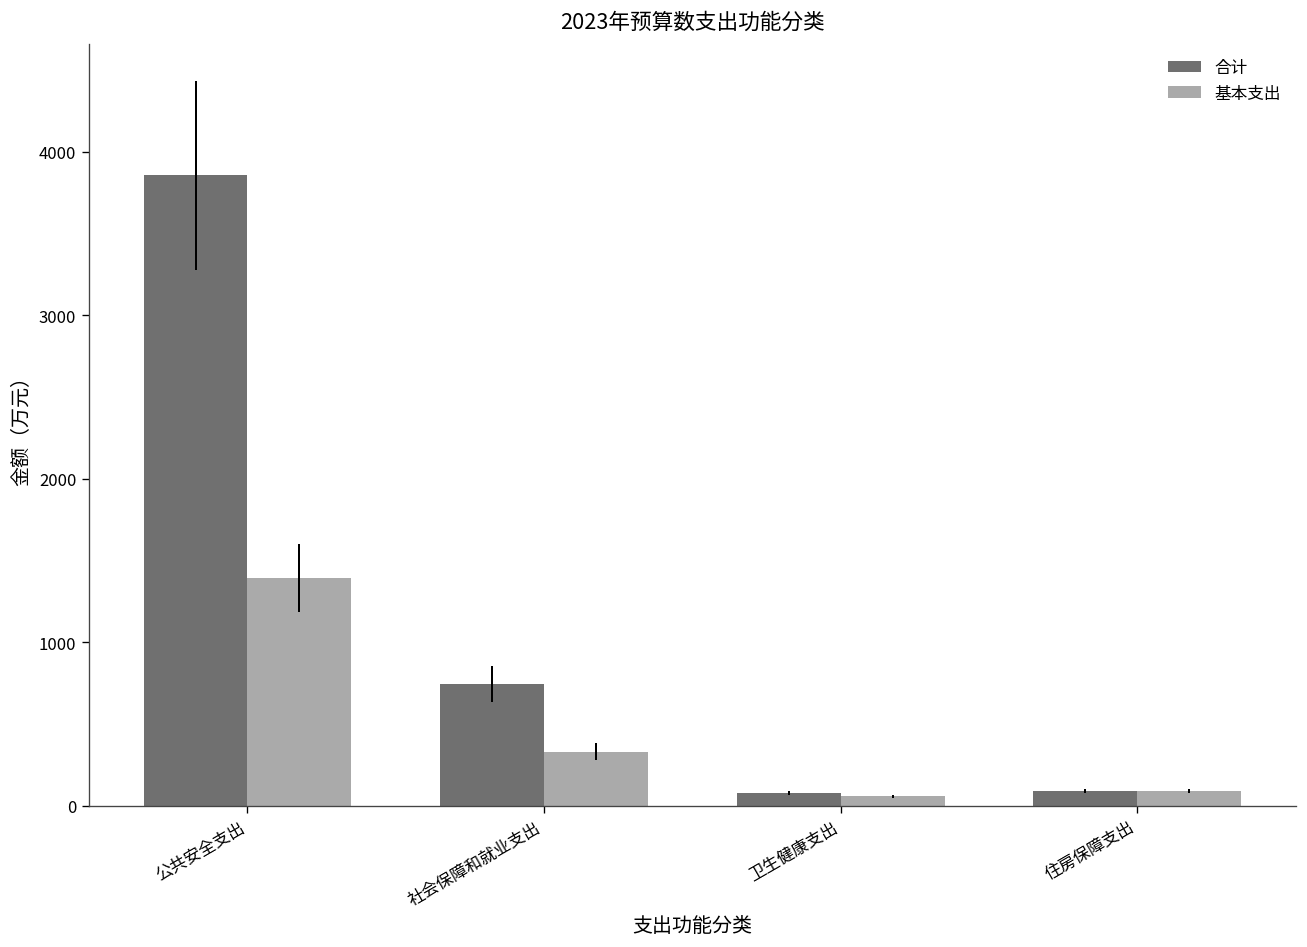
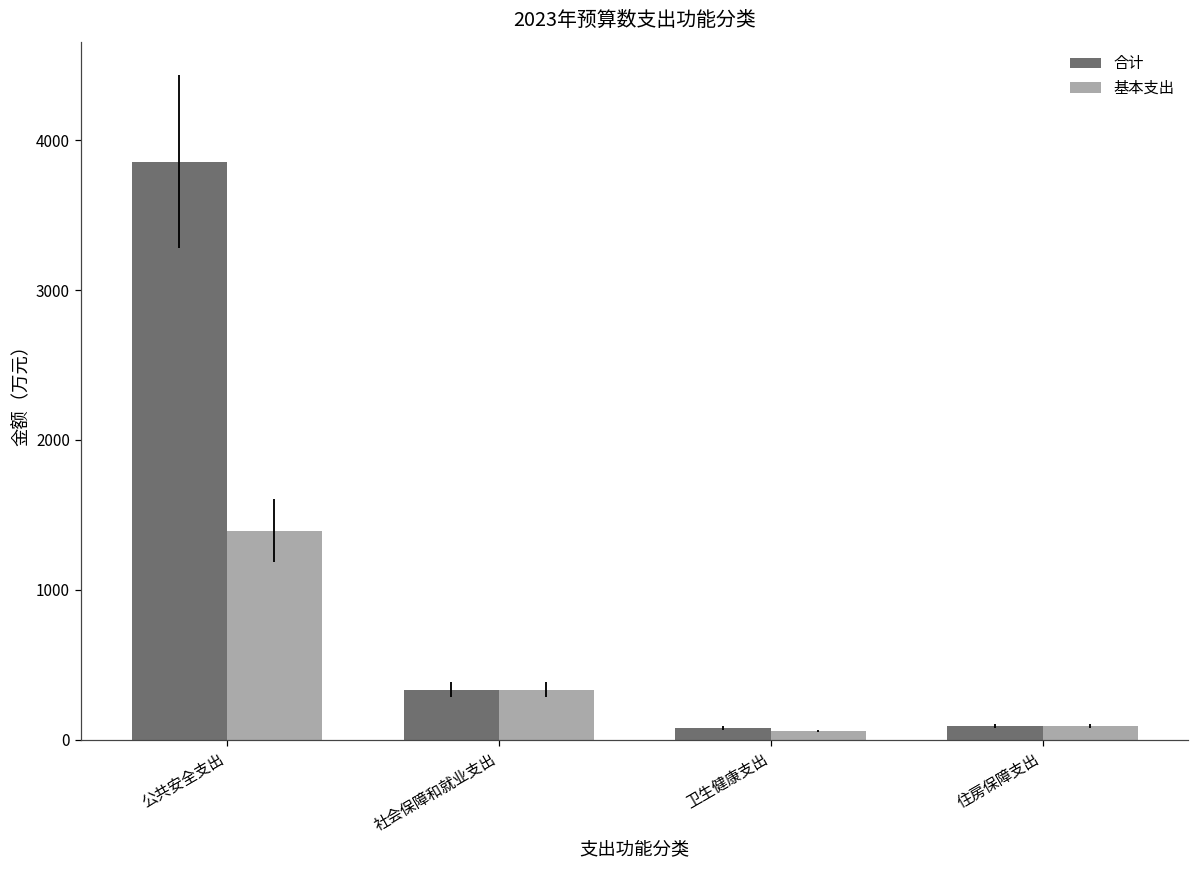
  {
    "合计": {
      "公共安全支出": 3860,
-     "社会保障和就业支出": 750,
+     "社会保障和就业支出": 330,
      "卫生健康支出": 80,
      "住房保障支出": 90
    },
    "基本支出": {
      "公共安全支出": 1390,
      "社会保障和就业支出": 330,
      "卫生健康支出": 60,
      "住房保障支出": 90
    }
  }
